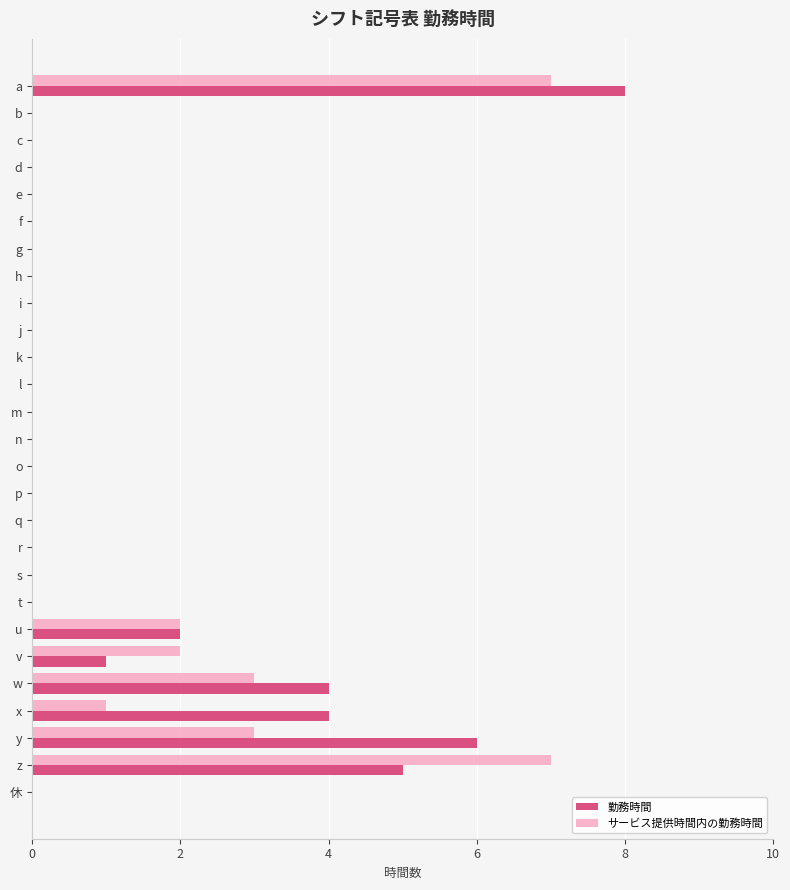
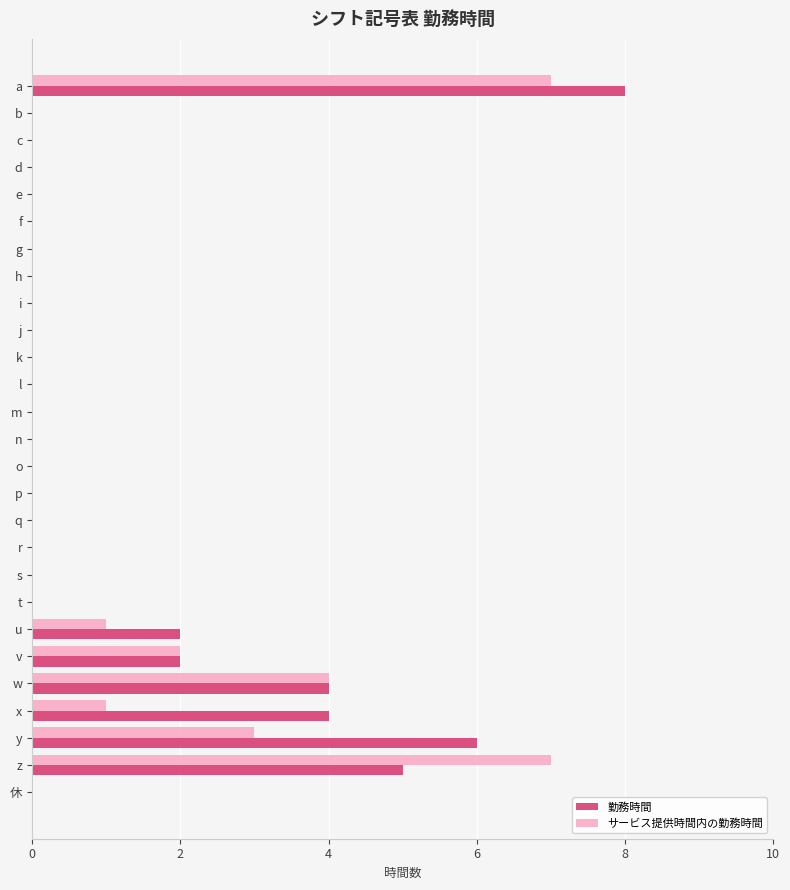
  {
    "勤務時間": {
      "a": 8,
      "b": 0,
      "c": 0,
      "d": 0,
      "e": 0,
      "f": 0,
      "g": 0,
      "h": 0,
      "i": 0,
      "j": 0,
      "k": 0,
      "l": 0,
      "m": 0,
      "n": 0,
      "o": 0,
      "p": 0,
      "q": 0,
      "r": 0,
      "s": 0,
      "t": 0,
      "u": 2,
-     "v": 1,
+     "v": 2,
      "w": 4,
      "x": 4,
      "y": 6,
      "z": 5,
      "休": 0
    },
    "サービス提供時間内の勤務時間": {
      "a": 7,
      "b": 0,
      "c": 0,
      "d": 0,
      "e": 0,
      "f": 0,
      "g": 0,
      "h": 0,
      "i": 0,
      "j": 0,
      "k": 0,
      "l": 0,
      "m": 0,
      "n": 0,
      "o": 0,
      "p": 0,
      "q": 0,
      "r": 0,
      "s": 0,
      "t": 0,
-     "u": 2,
+     "u": 1,
      "v": 2,
-     "w": 3,
+     "w": 4,
      "x": 1,
      "y": 3,
      "z": 7,
      "休": 0
    }
  }
